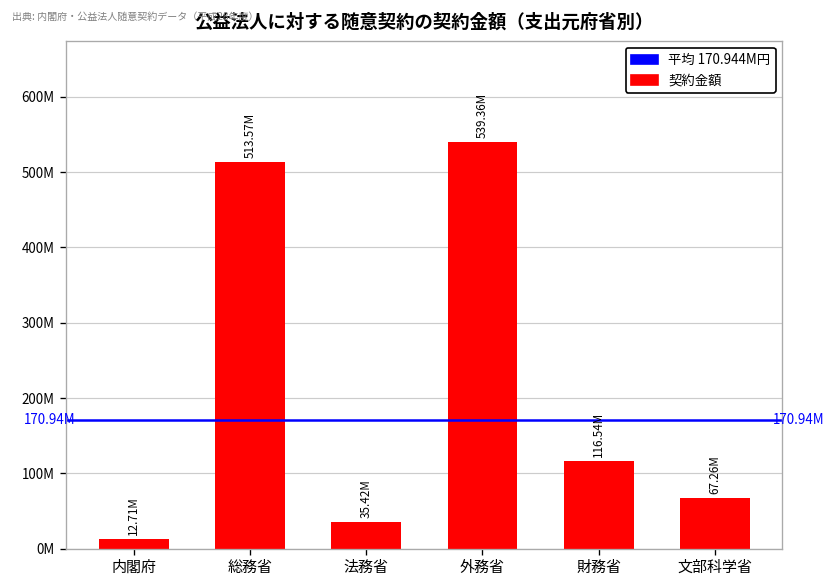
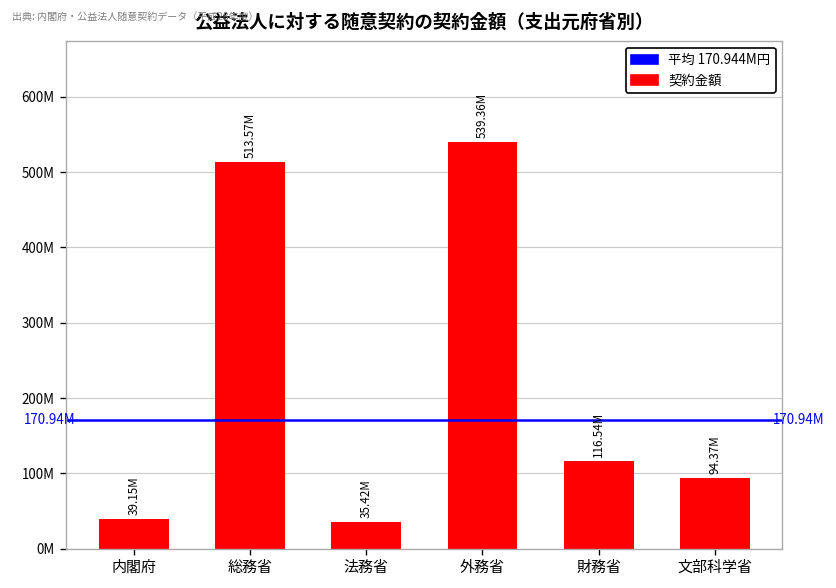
  {
-   "内閣府": "12.71M",
+   "内閣府": "39.15M",
    "総務省": "513.57M",
    "法務省": "35.42M",
    "外務省": "539.36M",
    "財務省": "116.54M",
-   "文部科学省": "67.26M"
+   "文部科学省": "94.37M"
  }
